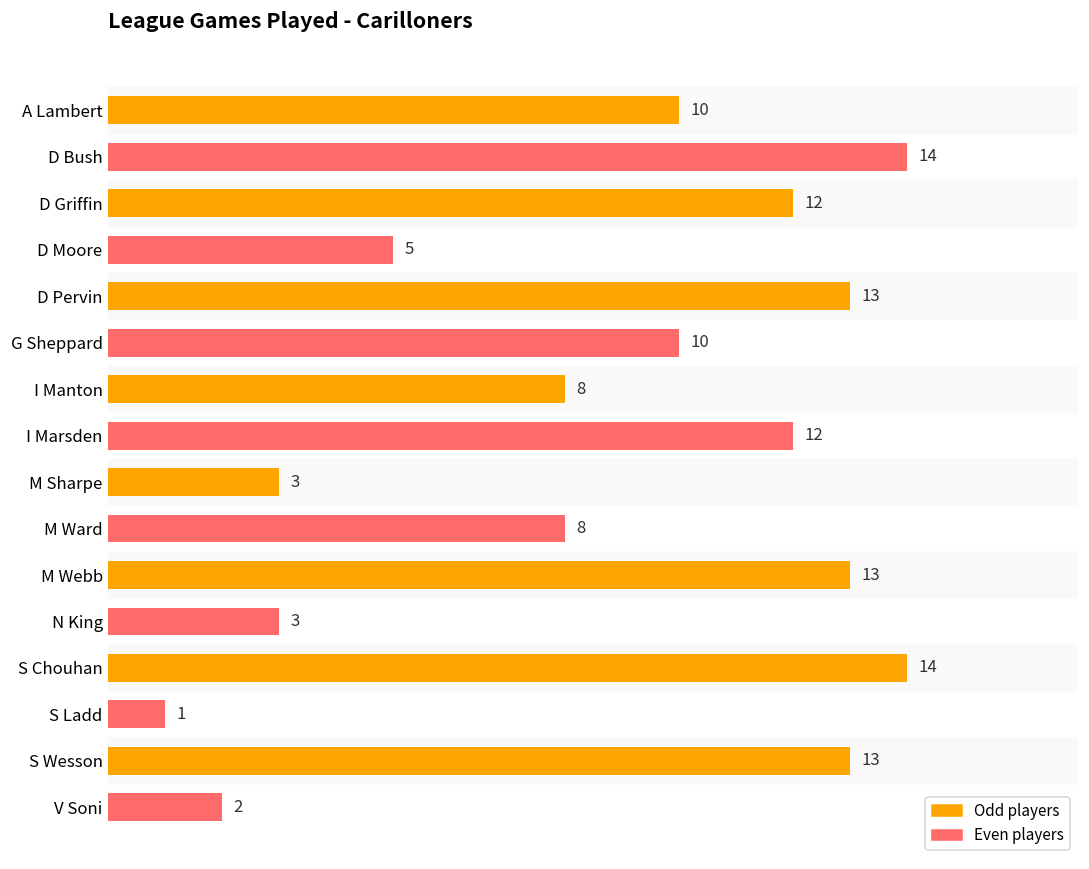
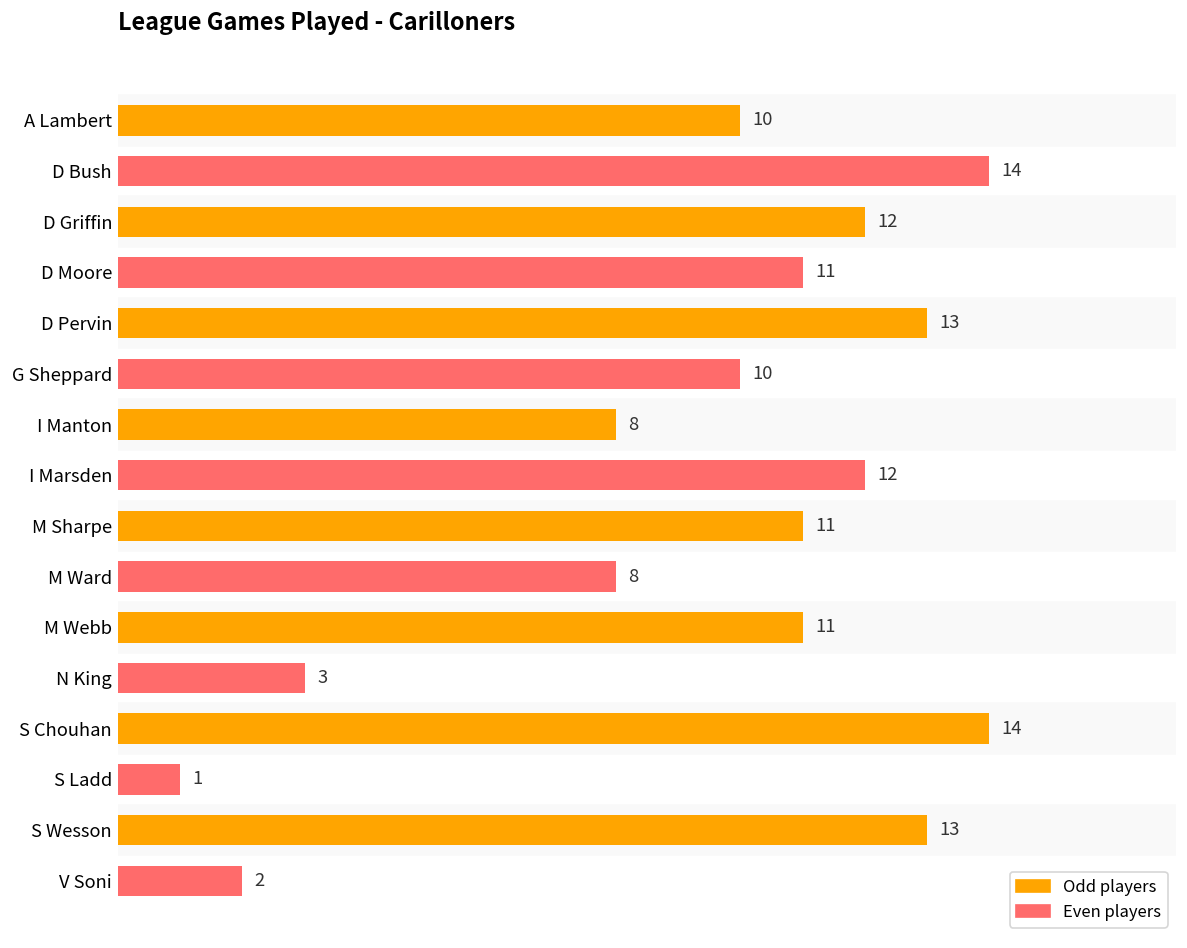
  {
    "A Lambert": 10,
    "D Bush": 14,
    "D Griffin": 12,
-   "D Moore": 5,
+   "D Moore": 11,
    "D Pervin": 13,
    "G Sheppard": 10,
    "I Manton": 8,
    "I Marsden": 12,
-   "M Sharpe": 3,
+   "M Sharpe": 11,
    "M Ward": 8,
-   "M Webb": 13,
+   "M Webb": 11,
    "N King": 3,
    "S Chouhan": 14,
    "S Ladd": 1,
    "S Wesson": 13,
    "V Soni": 2
  }
